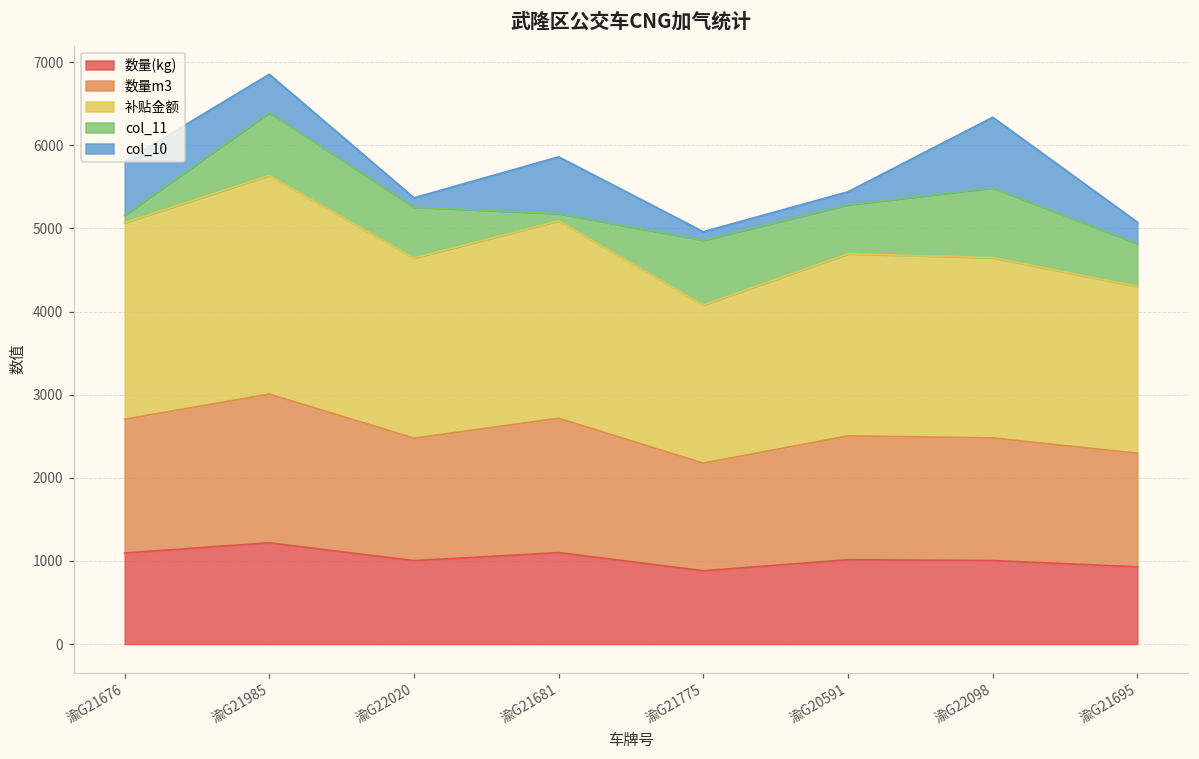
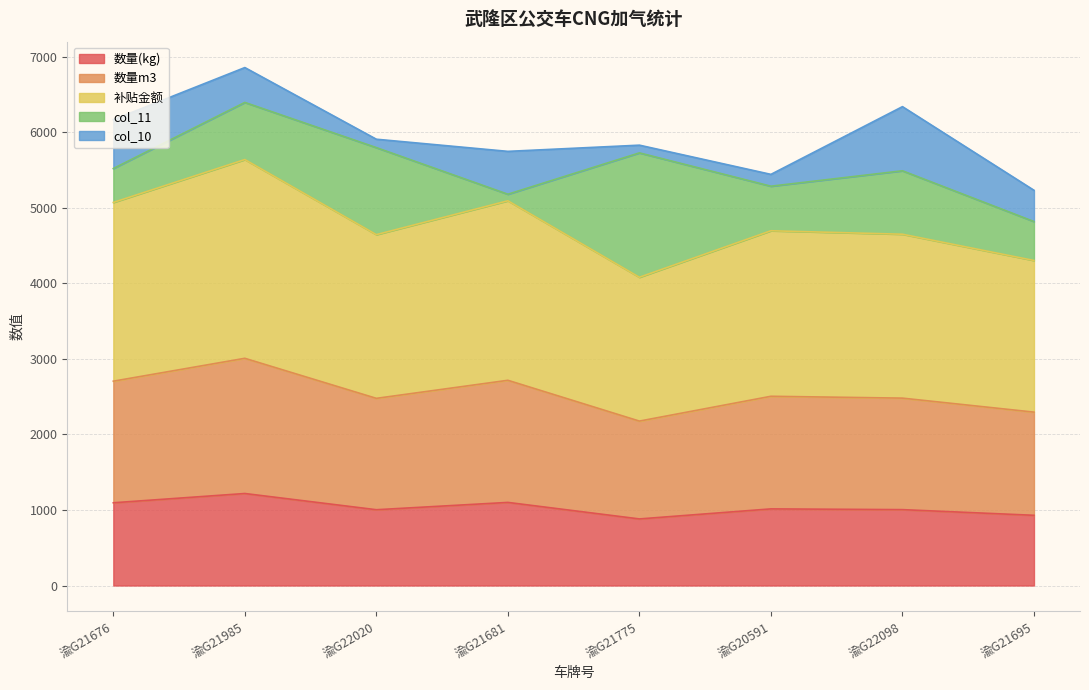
  {
    "补贴金额": {
      "渝G21676": 2400,
      "渝G21985": 2600,
      "渝G22020": 2200,
      "渝G21681": 2400,
      "渝G21775": 1900,
      "渝G20591": 2200,
      "渝G22098": 2200,
      "渝G21695": 2000
    },
    "col_11": {
-     "渝G21676": 100,
+     "渝G21676": 400,
      "渝G21985": 800,
-     "渝G22020": 600,
+     "渝G22020": 1200,
      "渝G21681": 100,
-     "渝G21775": 800,
+     "渝G21775": 1600,
      "渝G20591": 600,
      "渝G22098": 800,
      "渝G21695": 500
    },
    "col_10": {
      "渝G21985": 500,
      "渝G22020": 100,
-     "渝G21681": 700,
+     "渝G21681": 600,
      "渝G21775": 100,
      "渝G20591": 200,
      "渝G22098": 800,
-     "渝G21695": 300
+     "渝G21695": 400
    }
  }
